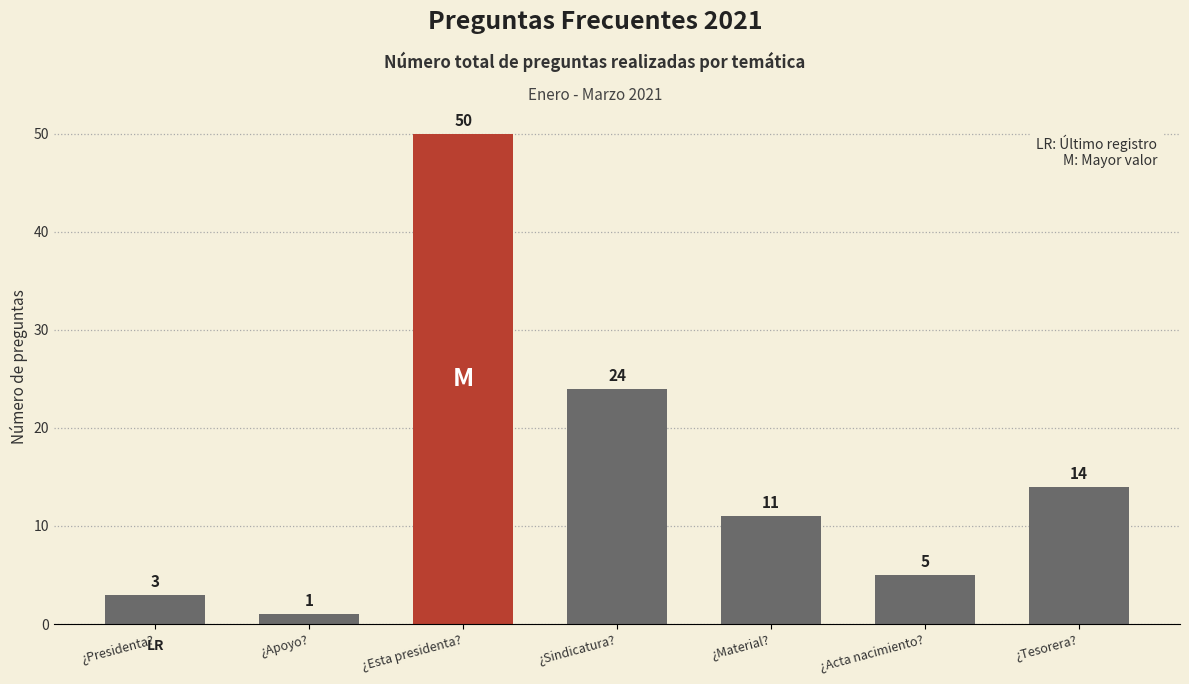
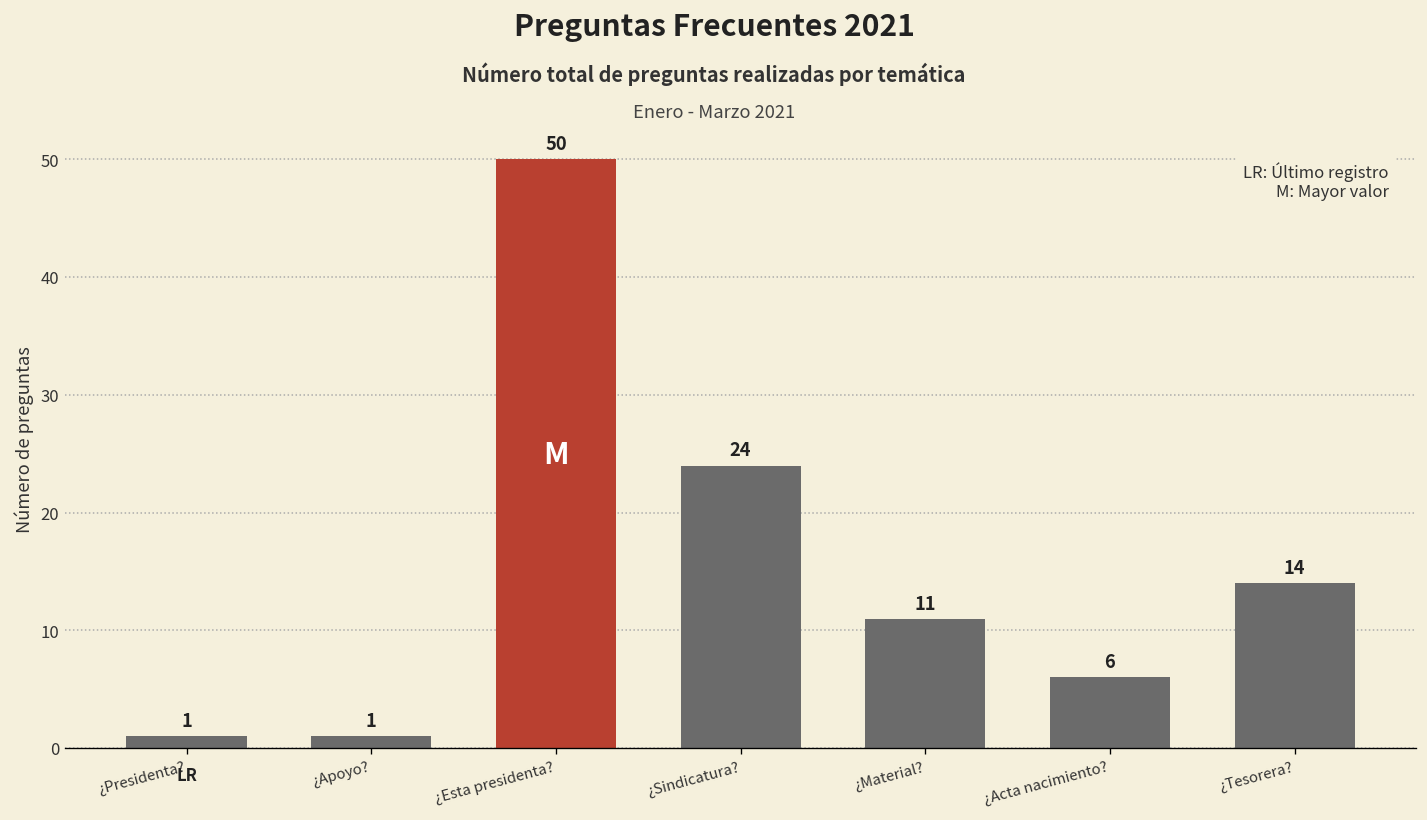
  {
-   "¿Presidenta?": 3,
+   "¿Presidenta?": 1,
    "¿Apoyo?": 1,
    "¿Esta presidenta?": 50,
    "¿Sindicatura?": 24,
    "¿Material?": 11,
-   "¿Acta nacimiento?": 5,
+   "¿Acta nacimiento?": 6,
    "¿Tesorera?": 14
  }
